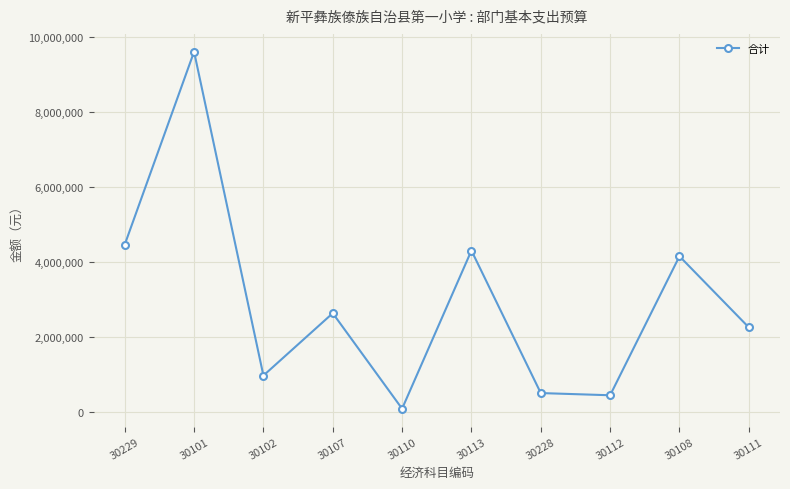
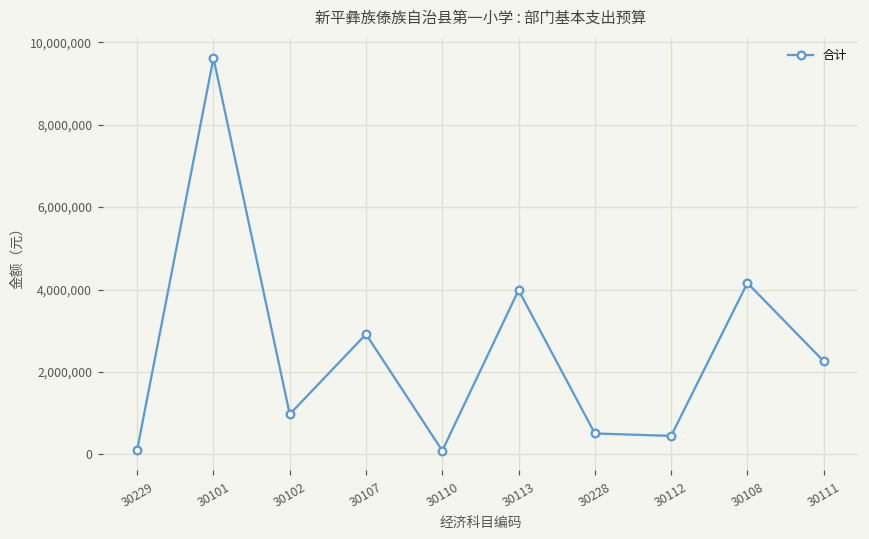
  {
-   "30229": "4,500,000",
+   "30229": "100,000",
    "30101": "9,600,000",
    "30102": "1,000,000",
-   "30107": "2,600,000",
+   "30107": "2,900,000",
    "30110": "100,000",
-   "30113": "4,300,000",
+   "30113": "4,000,000",
    "30228": "500,000",
    "30112": "400,000",
    "30108": "4,200,000",
    "30111": "2,300,000"
  }
